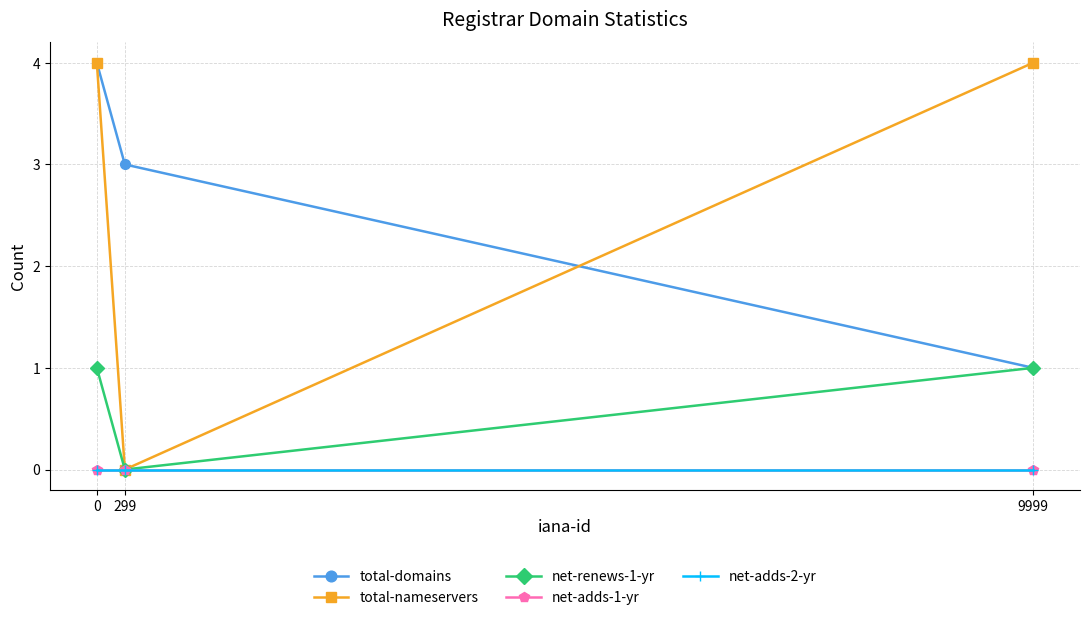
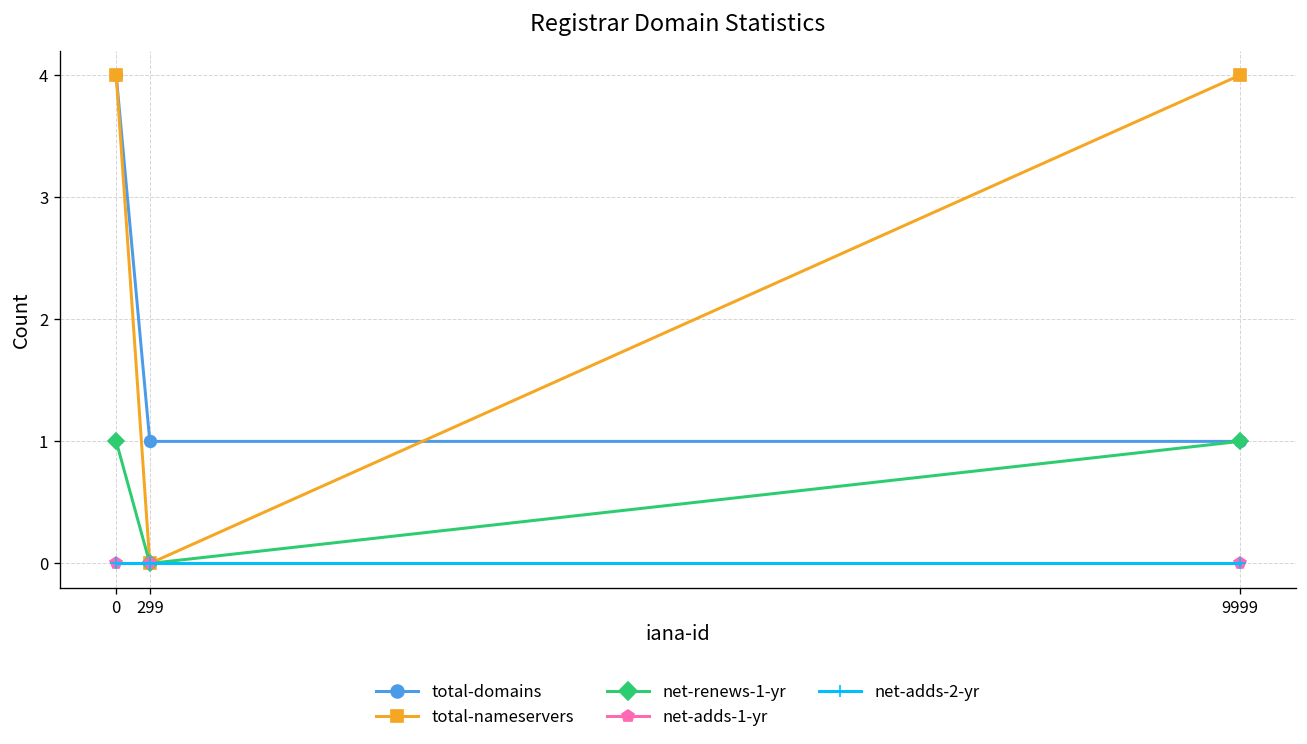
  {
    "total-domains": {
-     "299": 3
+     "299": 1
    },
    "total-nameservers": {
      "9999": 4
    },
    "net-renews-1-yr": {
      "0": 1
    },
    "net-adds-2-yr": {
      "0": 0,
      "9999": 0
    }
  }
